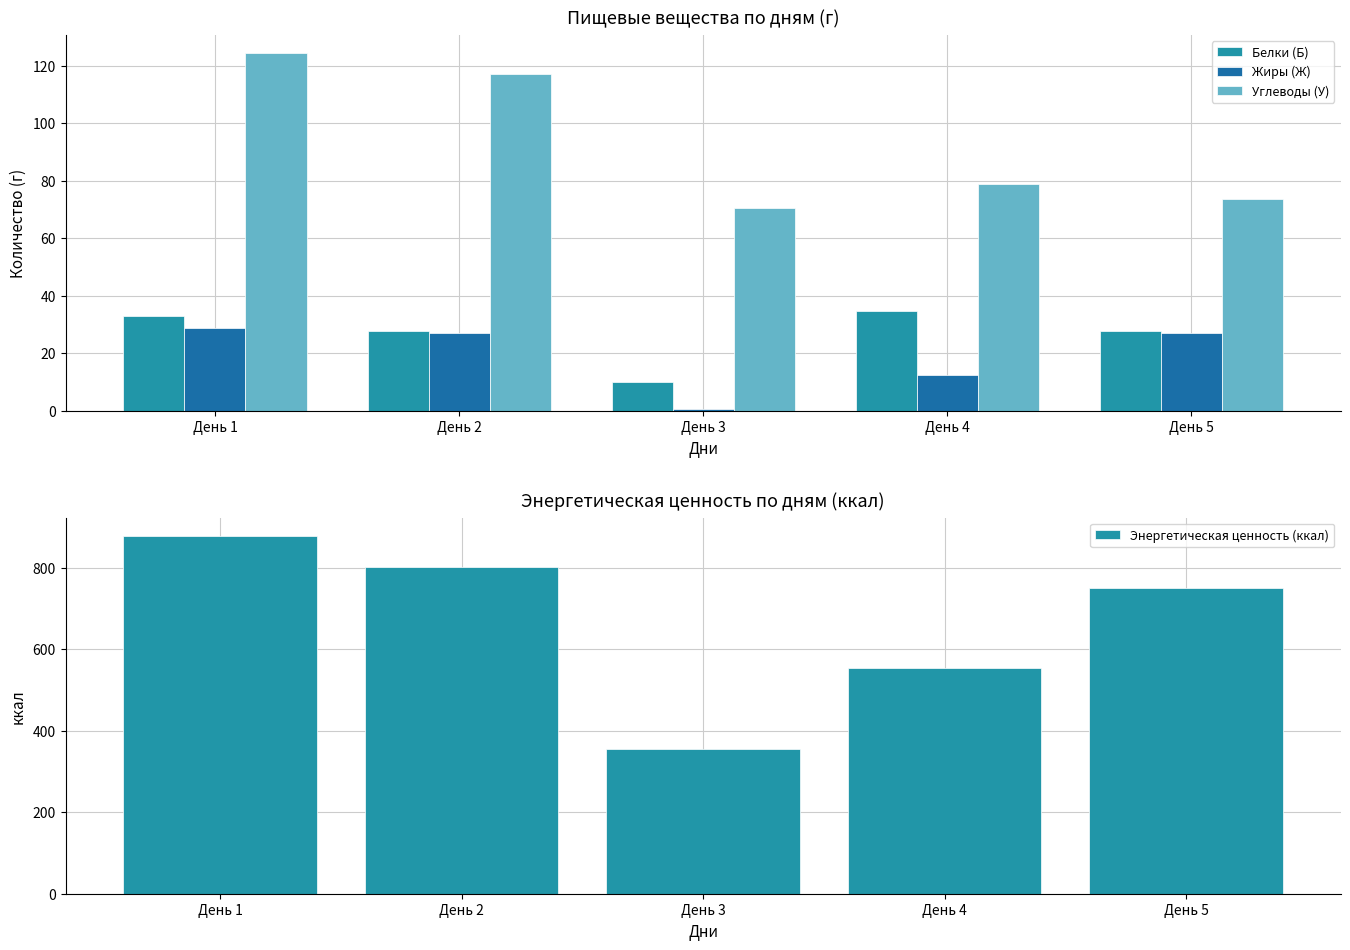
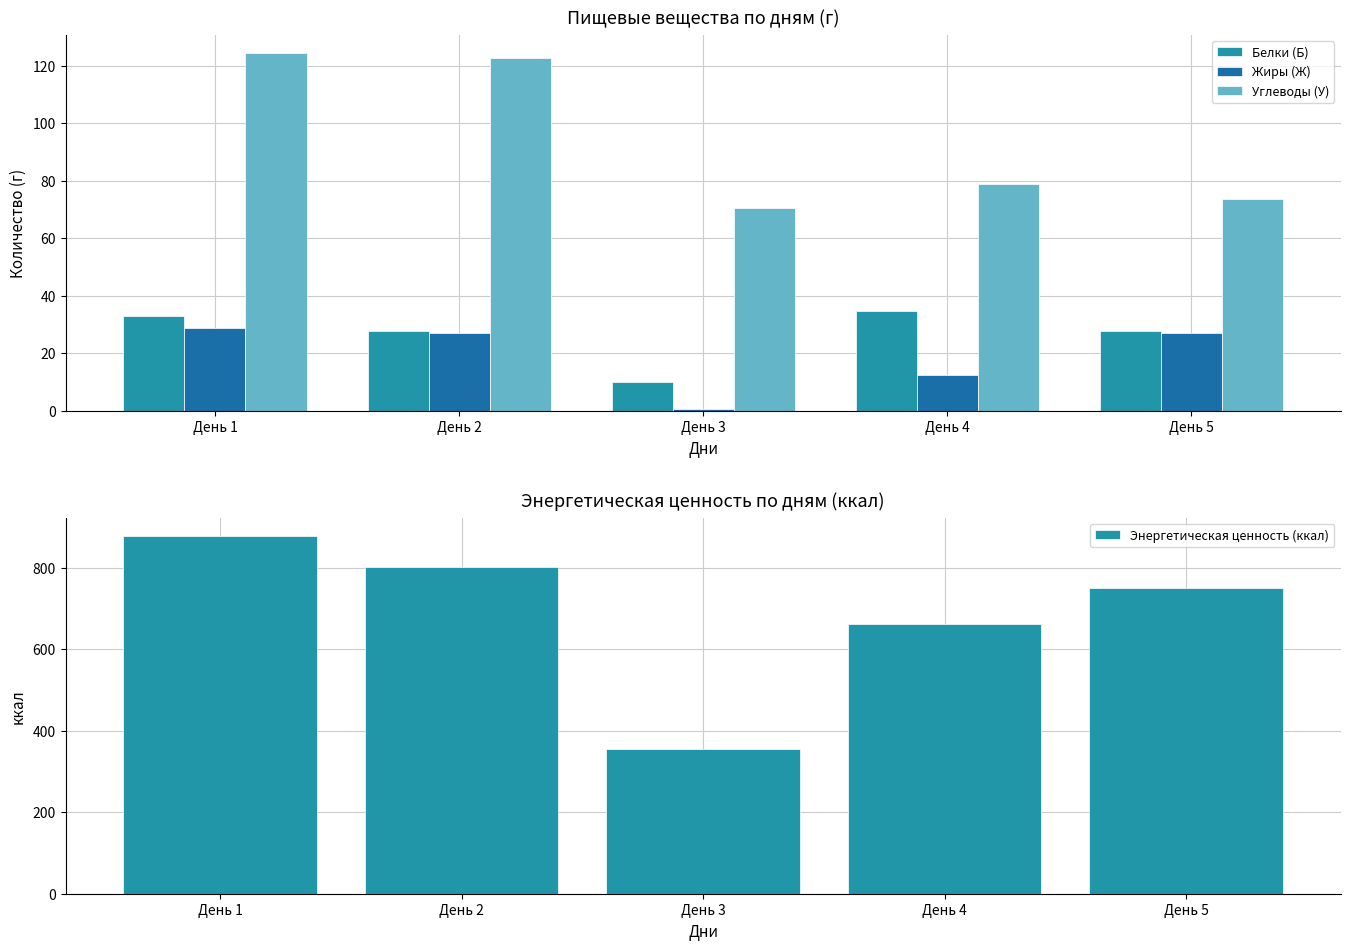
  {
    "Пищевые вещества по дням (г)": {
      "Углеводы (У)": {
        "День 1": 124,
-       "День 2": 117,
+       "День 2": 123,
        "День 3": 70,
        "День 4": 79,
        "День 5": 74
      }
    },
    "Энергетическая ценность по дням (ккал)": {
      "День 1": 880,
      "День 2": 800,
      "День 3": 350,
-     "День 4": 550,
+     "День 4": 660,
      "День 5": 750
    }
  }
